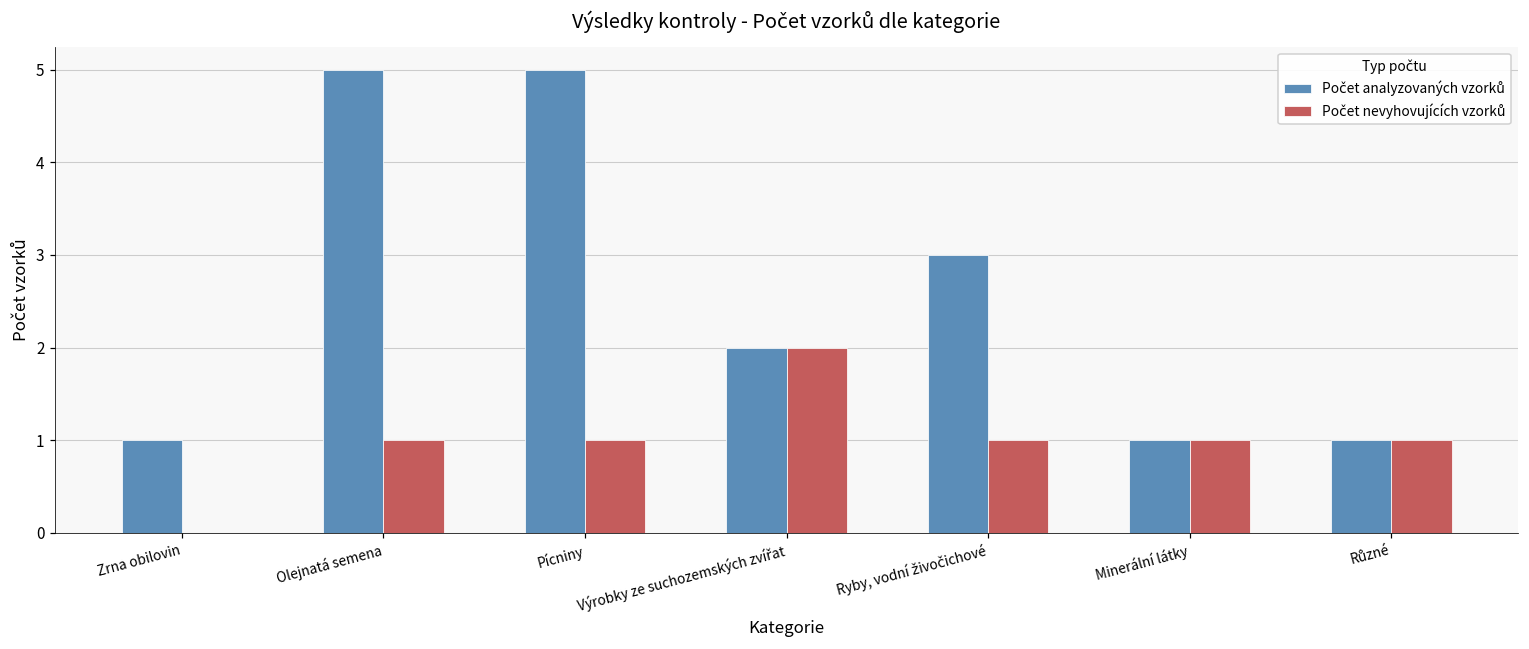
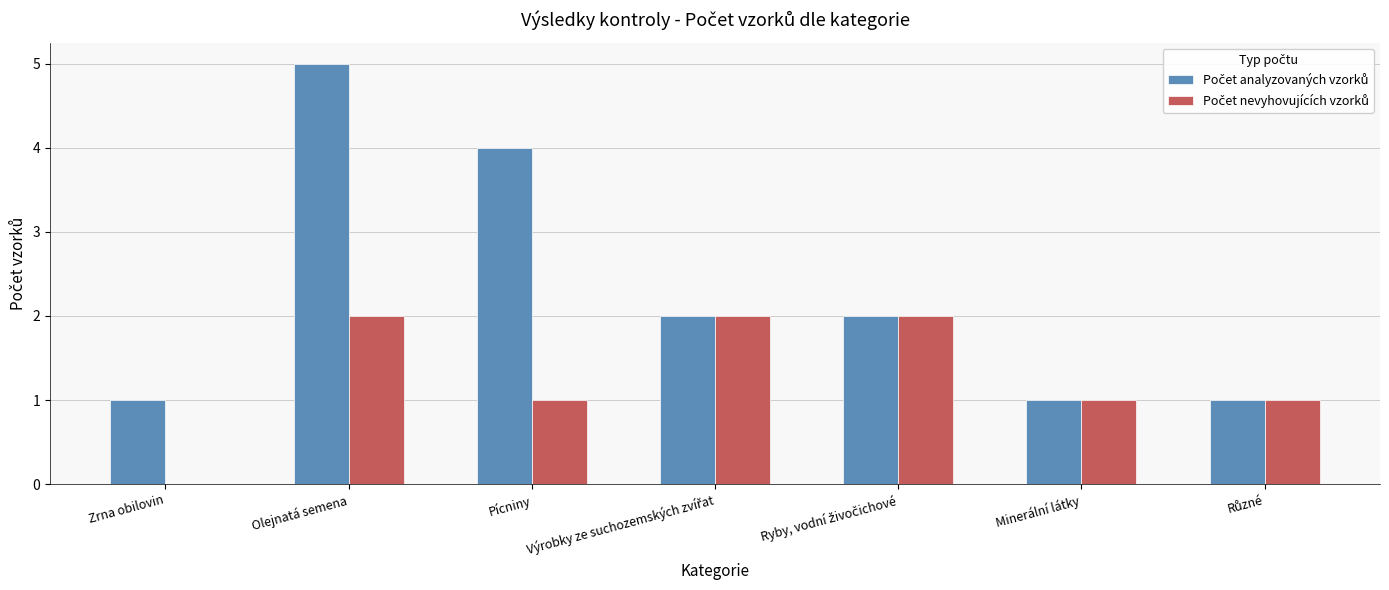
  {
    "Počet analyzovaných vzorků": {
      "Zrna obilovin": 1,
      "Olejnatá semena": 5,
-     "Pícniny": 5,
+     "Pícniny": 4,
      "Výrobky ze suchozemských zvířat": 2,
-     "Ryby, vodní živočichové": 3,
+     "Ryby, vodní živočichové": 2,
      "Minerální látky": 1,
      "Různé": 1
    },
    "Počet nevyhovujících vzorků": {
      "Zrna obilovin": 0,
-     "Olejnatá semena": 1,
+     "Olejnatá semena": 2,
      "Pícniny": 1,
      "Výrobky ze suchozemských zvířat": 2,
-     "Ryby, vodní živočichové": 1,
+     "Ryby, vodní živočichové": 2,
      "Minerální látky": 1,
      "Různé": 1
    }
  }
